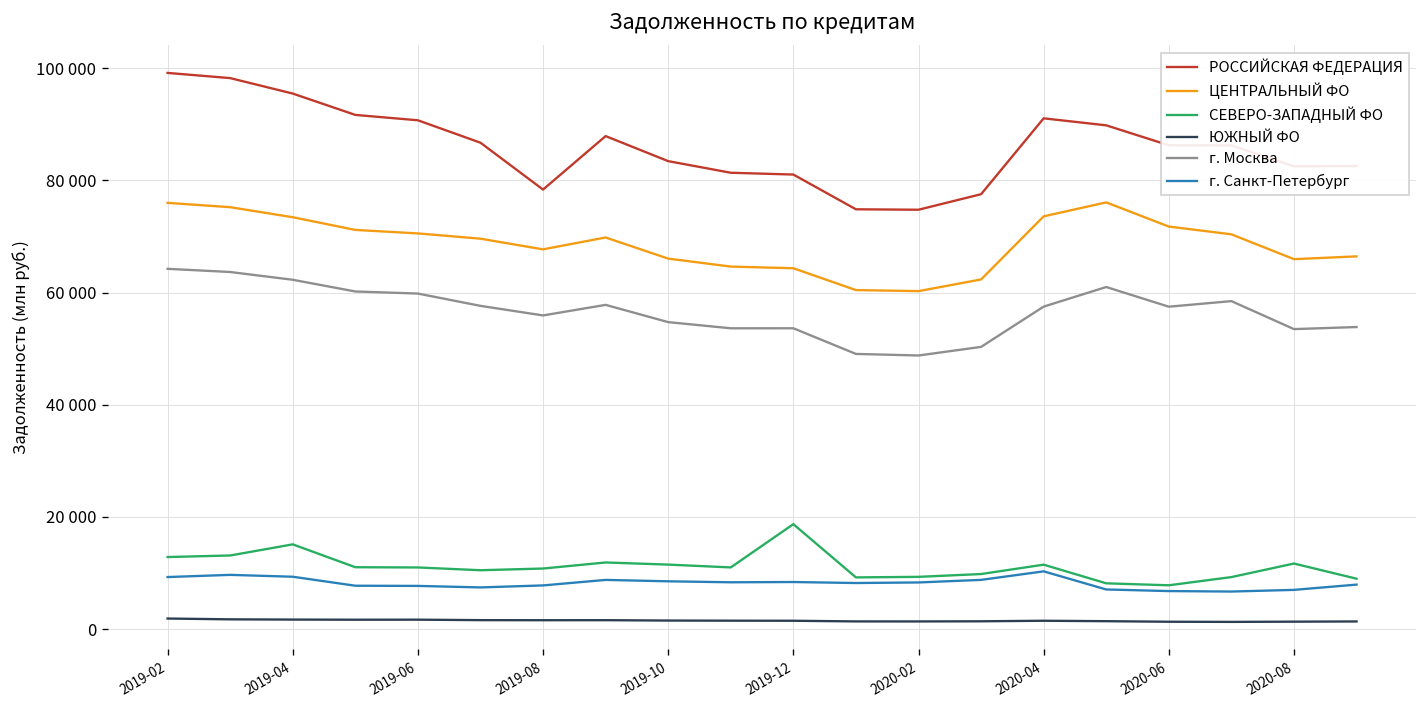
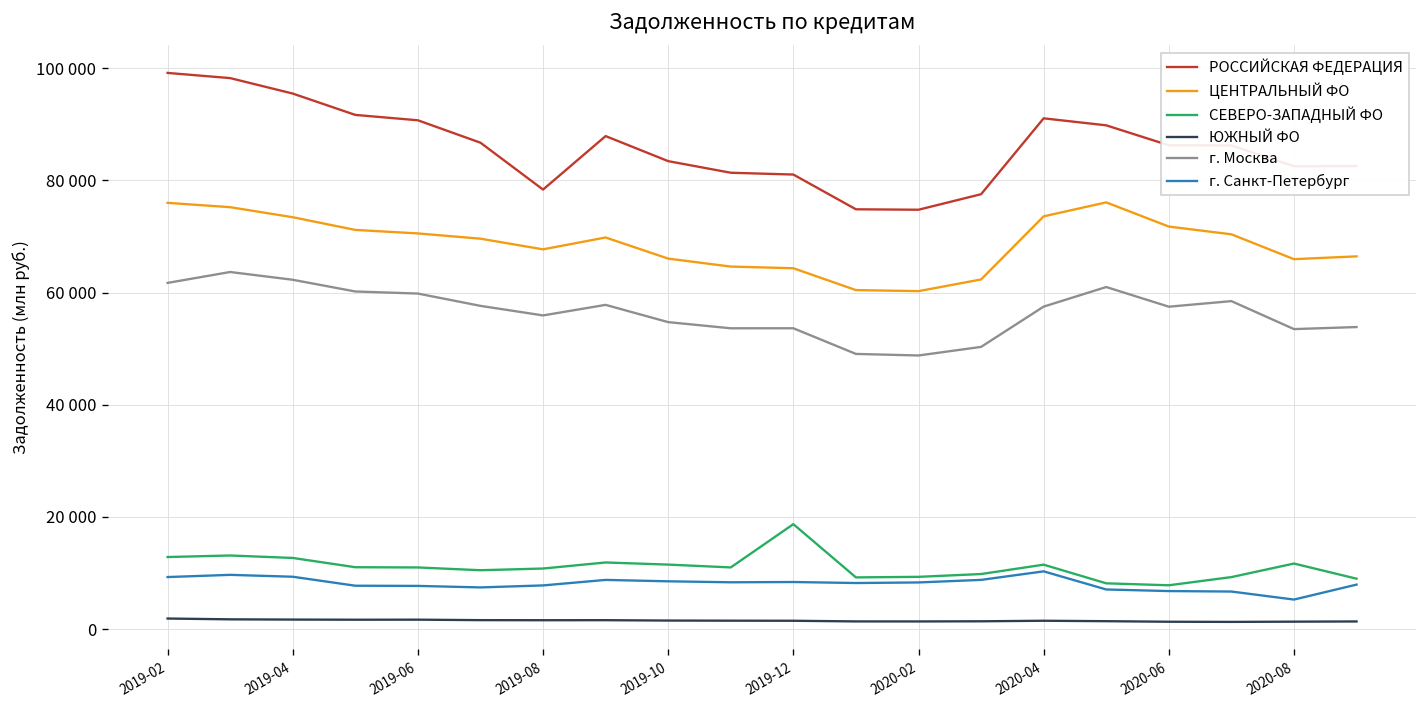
  {
    "РОССИЙСКАЯ ФЕДЕРАЦИЯ": {
      "2019-02": 99000,
      "2019-04": 95000,
      "2019-06": 91000,
      "2019-08": 78000,
      "2019-10": 83000,
      "2019-12": 81000,
      "2020-02": 75000,
      "2020-04": 91000
    },
    "ЦЕНТРАЛЬНЫЙ ФО": {
      "2019-02": 76000,
      "2019-04": 73000,
      "2019-06": 71000,
      "2019-08": 68000,
      "2019-10": 66000,
      "2019-12": 64000,
      "2020-02": 60000,
      "2020-04": 74000,
      "2020-06": 72000,
      "2020-08": 66000
    },
    "СЕВЕРО-ЗАПАДНЫЙ ФО": {
      "2019-02": 13000,
-     "2019-04": 15000,
+     "2019-04": 13000,
      "2019-06": 11000,
      "2019-08": 11000,
      "2019-10": 11000,
      "2019-12": 19000,
      "2020-02": 9000,
      "2020-04": 11000,
      "2020-06": 8000,
      "2020-08": 12000
    },
    "ЮЖНЫЙ ФО": {
      "2019-02": 2000,
      "2019-04": 2000,
      "2019-06": 2000,
      "2019-08": 2000,
      "2019-10": 2000,
      "2019-12": 1000,
      "2020-02": 1000,
      "2020-04": 1000,
      "2020-06": 1000,
      "2020-08": 1000
    },
    "г. Москва": {
-     "2019-02": 64000,
+     "2019-02": 62000,
      "2019-04": 62000,
      "2019-06": 60000,
      "2019-08": 56000,
      "2019-10": 55000,
      "2019-12": 54000,
      "2020-02": 49000,
      "2020-04": 57000,
      "2020-06": 57000,
      "2020-08": 53000
    },
    "г. Санкт-Петербург": {
      "2019-02": 9000,
      "2019-04": 9000,
      "2019-06": 8000,
      "2019-08": 8000,
      "2019-10": 9000,
      "2019-12": 8000,
      "2020-02": 8000,
      "2020-04": 10000,
      "2020-06": 7000,
-     "2020-08": 7000
+     "2020-08": 5000
    }
  }
